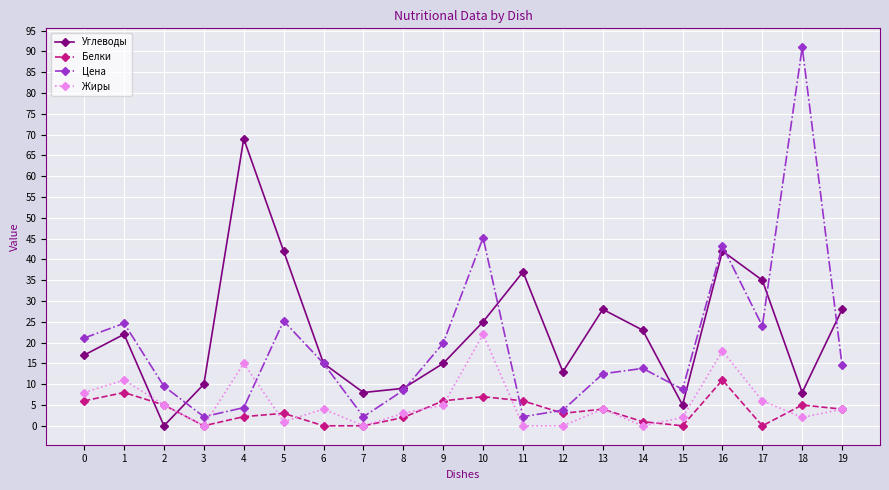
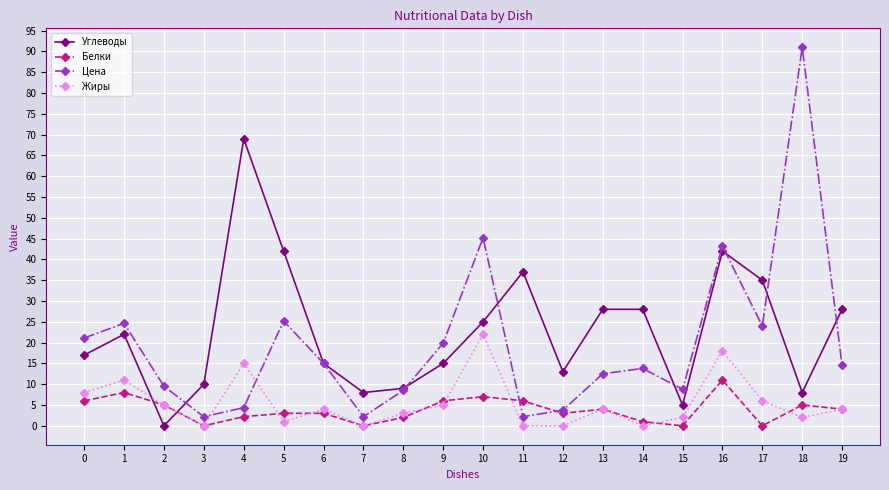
  {
    "Углеводы": {
      "0": 17,
      "1": 22,
      "2": 0,
      "3": 10,
      "4": 69,
      "5": 42,
      "7": 8,
      "9": 15,
      "10": 25,
      "11": 37,
      "12": 13,
      "13": 28,
-     "14": 23,
+     "14": 28,
      "15": 5,
      "16": 42,
      "17": 35,
      "18": 8,
      "19": 28
    },
    "Белки": {
      "0": 6,
      "1": 8,
      "4": 2,
      "5": 3,
-     "6": 0,
+     "6": 3,
      "8": 2,
      "9": 6,
      "10": 7,
      "11": 6,
      "12": 3,
      "14": 1,
      "15": 0,
      "16": 11,
      "17": 0,
      "18": 5
    },
    "Цена": {
      "0": 21,
      "1": 25,
      "2": 10,
      "3": 2,
      "4": 4,
      "5": 25,
      "7": 2,
      "9": 20,
      "10": 45,
      "11": 2,
      "12": 4,
      "13": 13,
      "14": 14,
      "15": 9,
      "16": 43,
      "17": 24,
      "18": 91,
      "19": 15
    },
    "Жиры": {
      "0": 8,
      "1": 11,
      "4": 15,
      "5": 1,
      "6": 4,
      "8": 3,
      "9": 5,
      "10": 22,
      "11": 0,
      "12": 0,
      "14": 0,
      "15": 2,
      "16": 18,
      "17": 6,
      "18": 2
    }
  }
